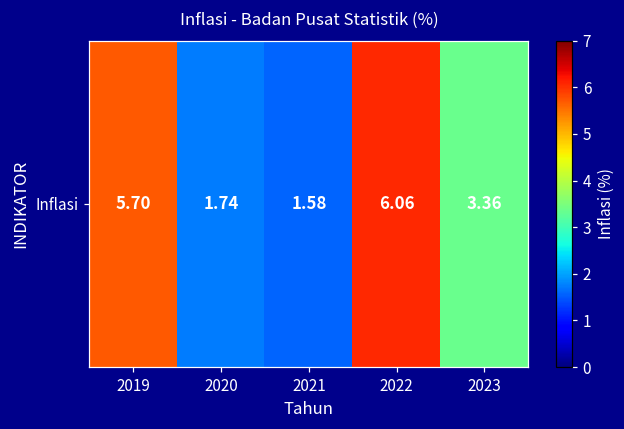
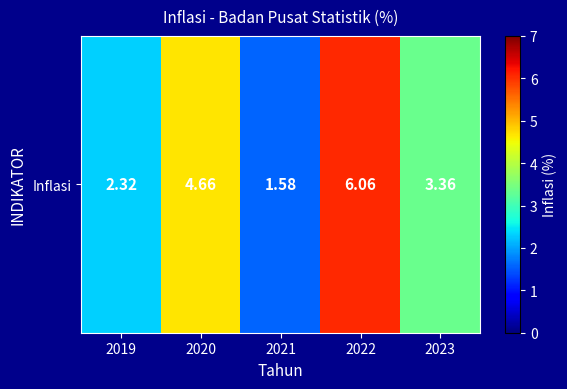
  {
    "Inflasi": {
-     "2019": 5.70,
-     "2020": 1.74,
+     "2019": 2.32,
+     "2020": 4.66,
      "2021": 1.58,
      "2022": 6.06,
      "2023": 3.36
    }
  }
